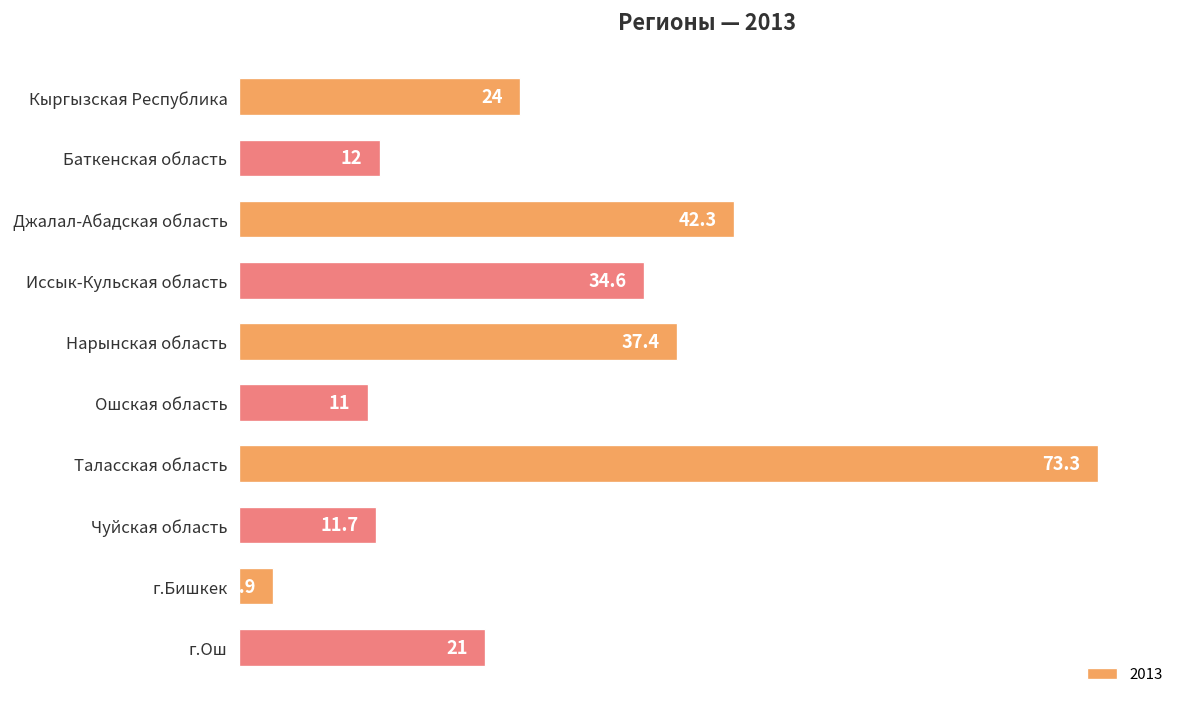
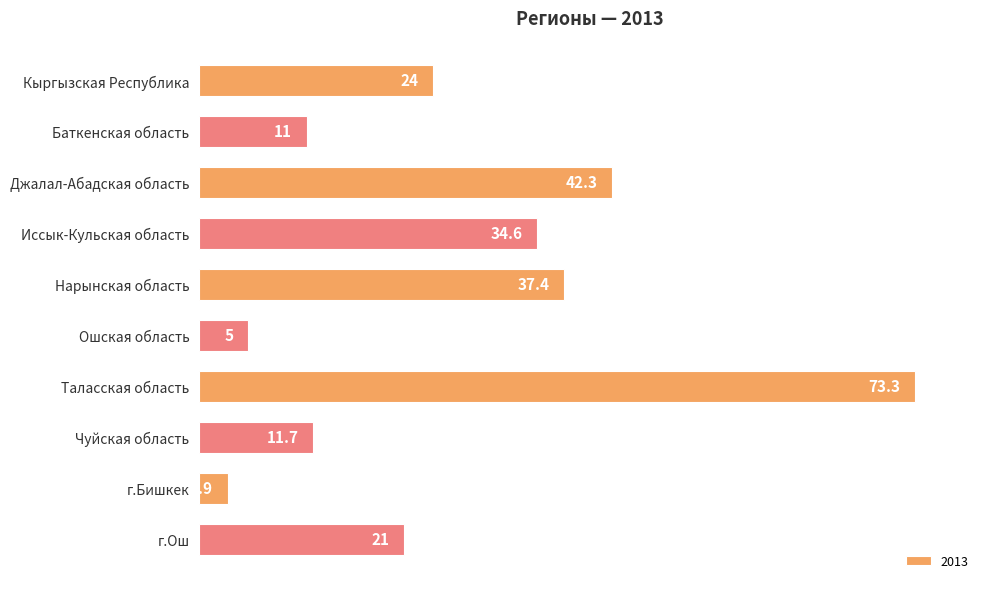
  {
    "Кыргызская Республика": 24,
-   "Баткенская область": 12,
+   "Баткенская область": 11,
    "Джалал-Абадская область": 42.3,
    "Иссык-Кульская область": 34.6,
    "Нарынская область": 37.4,
-   "Ошская область": 11,
+   "Ошская область": 5,
    "Таласская область": 73.3,
    "Чуйская область": 11.7,
    "г.Ош": 21
  }
